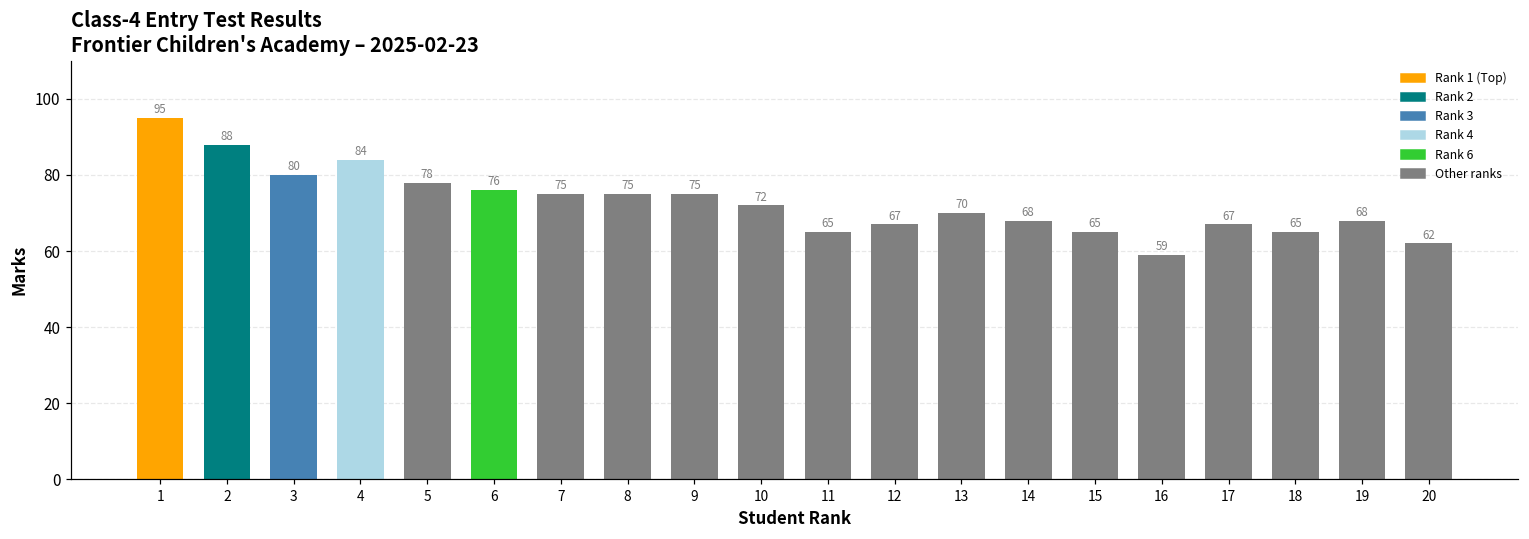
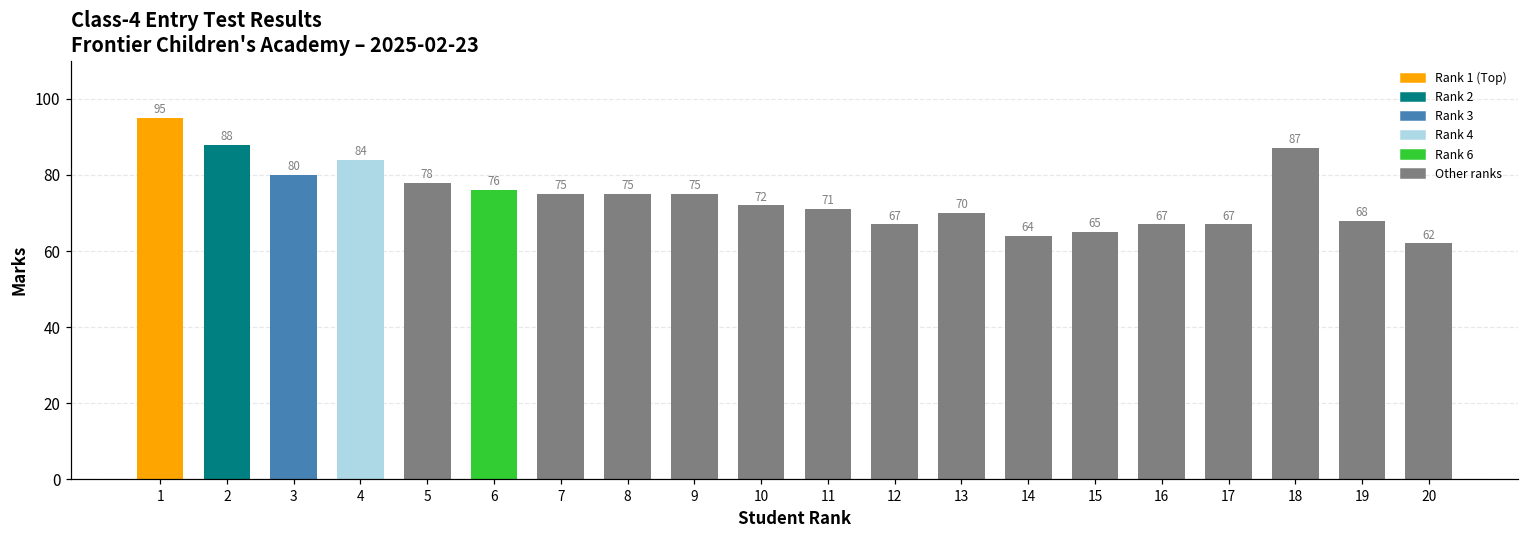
  {
    "1": 95,
    "2": 88,
    "3": 80,
    "4": 84,
    "5": 78,
    "6": 76,
    "7": 75,
    "8": 75,
    "9": 75,
    "10": 72,
-   "11": 65,
+   "11": 71,
    "12": 67,
    "13": 70,
-   "14": 68,
+   "14": 64,
    "15": 65,
-   "16": 59,
+   "16": 67,
    "17": 67,
-   "18": 65,
+   "18": 87,
    "19": 68,
    "20": 62
  }
